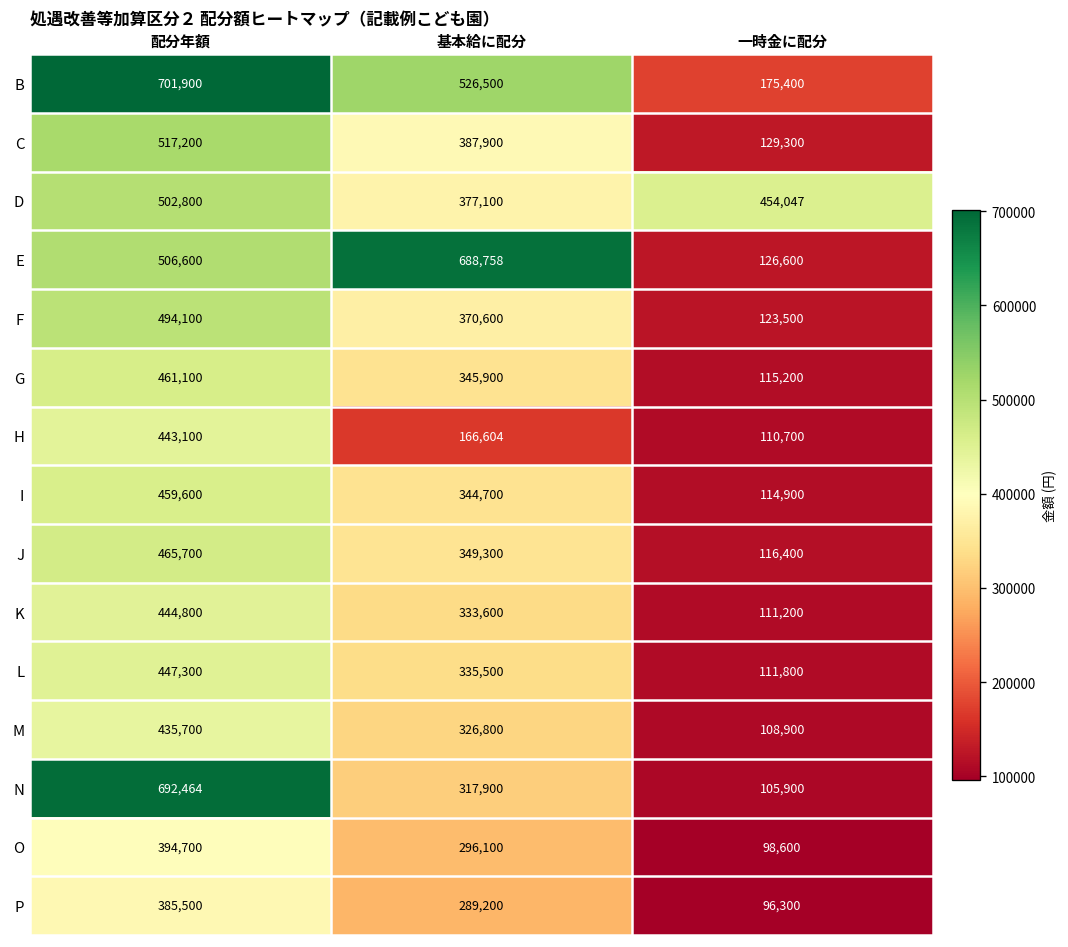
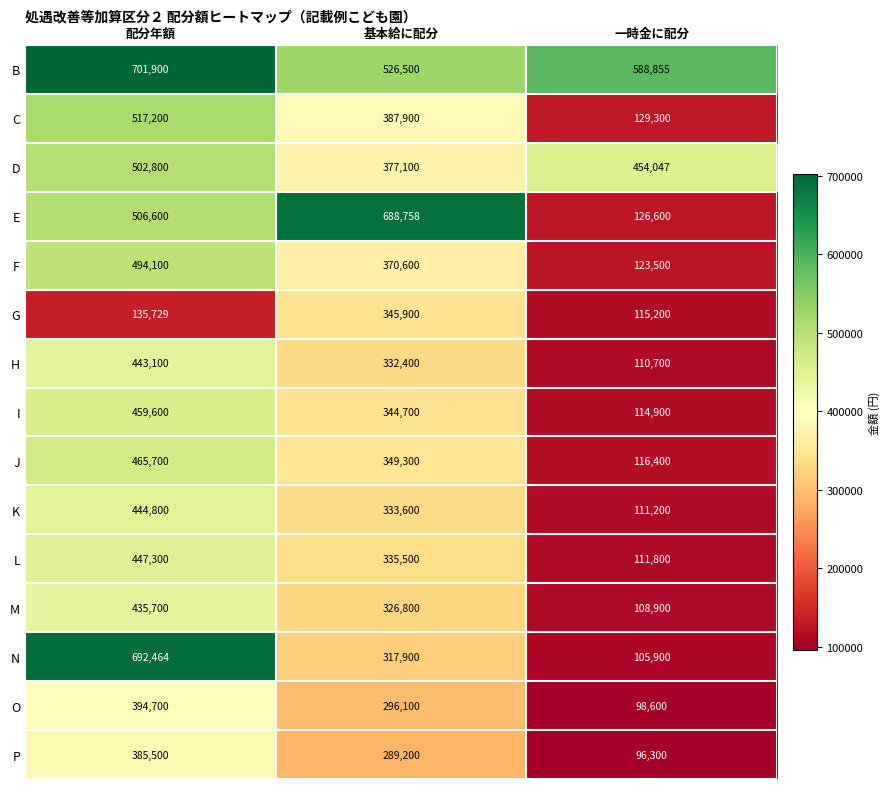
  {
    "B": {
      "配分年額": "701,900",
      "基本給に配分": "526,500",
-     "一時金に配分": "175,400"
+     "一時金に配分": "588,855"
    },
    "C": {
      "配分年額": "517,200",
      "基本給に配分": "387,900",
      "一時金に配分": "129,300"
    },
    "D": {
      "配分年額": "502,800",
      "基本給に配分": "377,100",
      "一時金に配分": "454,047"
    },
    "E": {
      "配分年額": "506,600",
      "基本給に配分": "688,758",
      "一時金に配分": "126,600"
    },
    "F": {
      "配分年額": "494,100",
      "基本給に配分": "370,600",
      "一時金に配分": "123,500"
    },
    "G": {
-     "配分年額": "461,100",
+     "配分年額": "135,729",
      "基本給に配分": "345,900",
      "一時金に配分": "115,200"
    },
    "H": {
      "配分年額": "443,100",
-     "基本給に配分": "166,604",
+     "基本給に配分": "332,400",
      "一時金に配分": "110,700"
    },
    "I": {
      "配分年額": "459,600",
      "基本給に配分": "344,700",
      "一時金に配分": "114,900"
    },
    "J": {
      "配分年額": "465,700",
      "基本給に配分": "349,300",
      "一時金に配分": "116,400"
    },
    "K": {
      "配分年額": "444,800",
      "基本給に配分": "333,600",
      "一時金に配分": "111,200"
    },
    "L": {
      "配分年額": "447,300",
      "基本給に配分": "335,500",
      "一時金に配分": "111,800"
    },
    "M": {
      "配分年額": "435,700",
      "基本給に配分": "326,800",
      "一時金に配分": "108,900"
    },
    "N": {
      "配分年額": "692,464",
      "基本給に配分": "317,900",
      "一時金に配分": "105,900"
    },
    "O": {
      "配分年額": "394,700",
      "基本給に配分": "296,100",
      "一時金に配分": "98,600"
    },
    "P": {
      "配分年額": "385,500",
      "基本給に配分": "289,200",
      "一時金に配分": "96,300"
    }
  }
